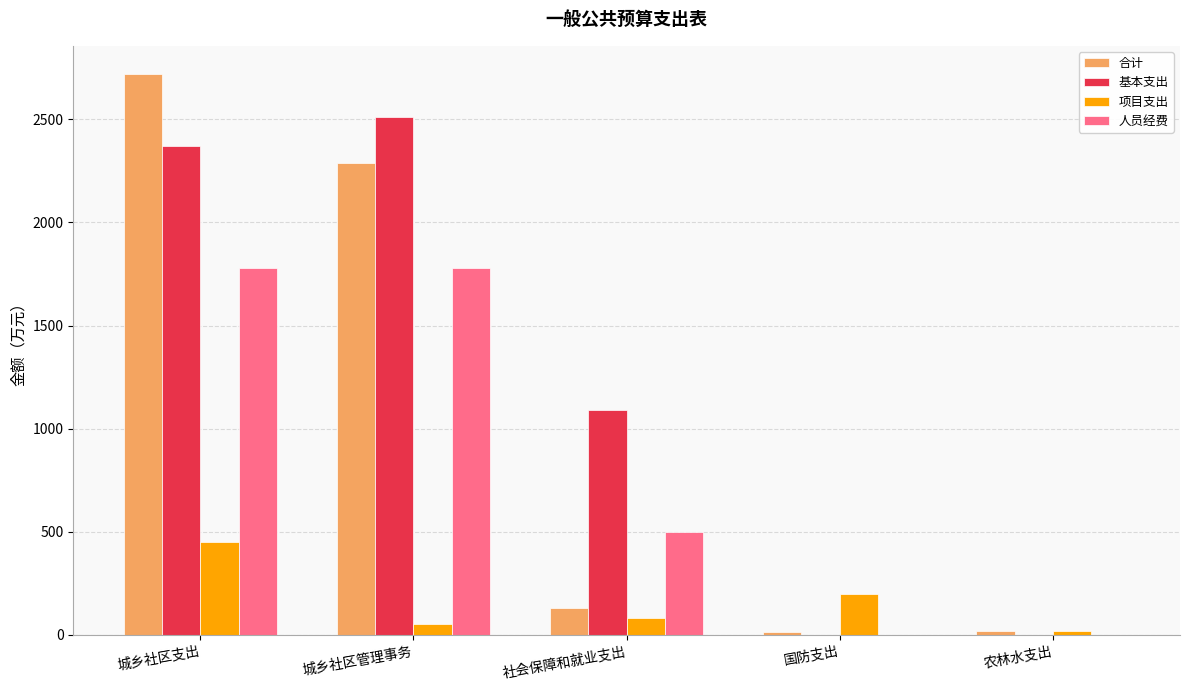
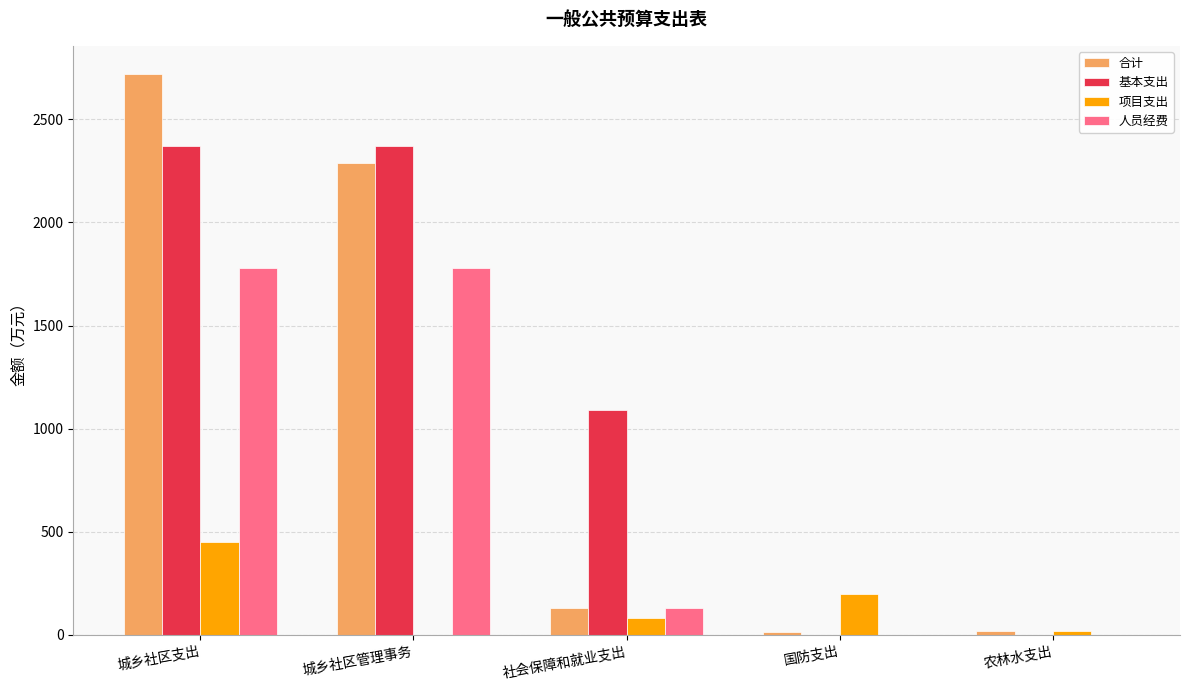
  {
    "合计": {
      "城乡社区支出": 2720,
      "城乡社区管理事务": 2290,
      "社会保障和就业支出": 130,
      "国防支出": 10,
      "农林水支出": 20
    },
    "基本支出": {
      "城乡社区支出": 2370,
-     "城乡社区管理事务": 2510,
+     "城乡社区管理事务": 2370,
      "社会保障和就业支出": 1090,
      "国防支出": 0,
      "农林水支出": 0
    },
    "项目支出": {
      "城乡社区支出": 450,
-     "城乡社区管理事务": 50,
+     "城乡社区管理事务": 0,
      "社会保障和就业支出": 80,
      "国防支出": 200,
      "农林水支出": 20
    },
    "人员经费": {
      "城乡社区支出": 1780,
      "城乡社区管理事务": 1780,
-     "社会保障和就业支出": 500,
+     "社会保障和就业支出": 130,
      "国防支出": 0,
      "农林水支出": 0
    }
  }
